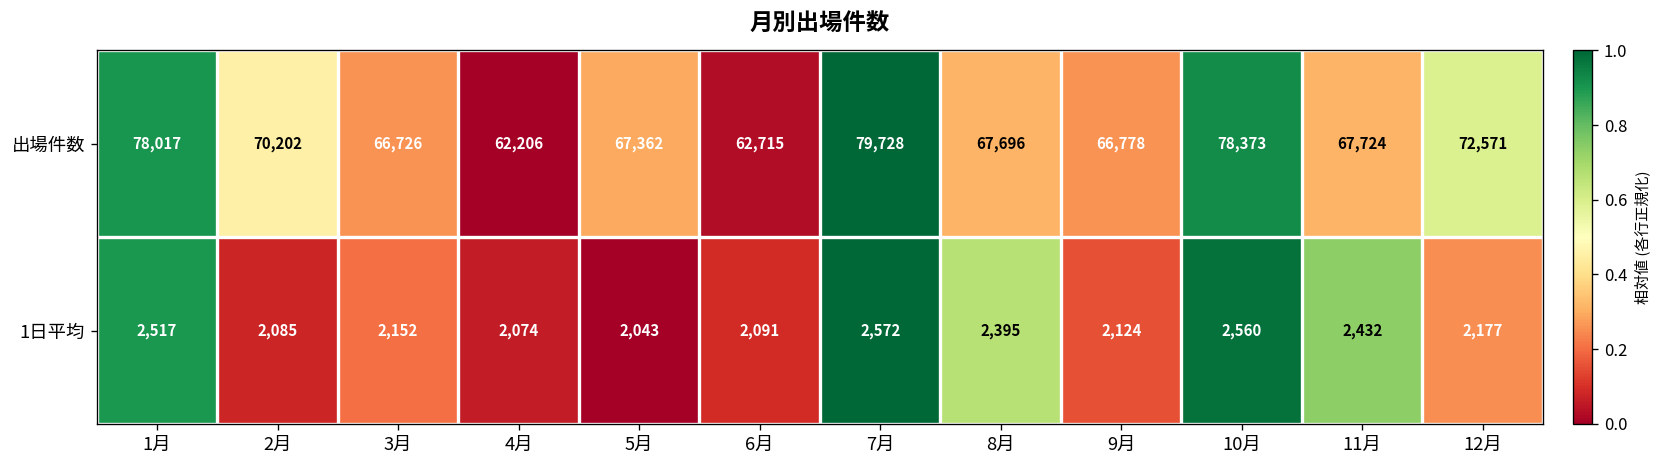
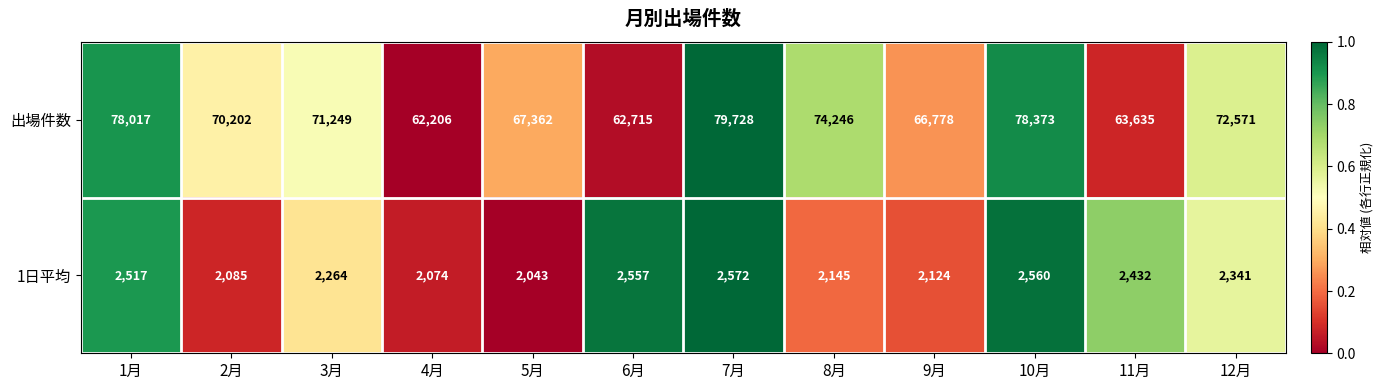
  {
    "出場件数": {
      "1月": "78,017",
      "2月": "70,202",
-     "3月": "66,726",
+     "3月": "71,249",
      "4月": "62,206",
      "5月": "67,362",
      "6月": "62,715",
      "7月": "79,728",
-     "8月": "67,696",
+     "8月": "74,246",
      "9月": "66,778",
      "10月": "78,373",
-     "11月": "67,724",
+     "11月": "63,635",
      "12月": "72,571"
    },
    "1日平均": {
      "1月": "2,517",
      "2月": "2,085",
-     "3月": "2,152",
+     "3月": "2,264",
      "4月": "2,074",
      "5月": "2,043",
-     "6月": "2,091",
+     "6月": "2,557",
      "7月": "2,572",
-     "8月": "2,395",
+     "8月": "2,145",
      "9月": "2,124",
      "10月": "2,560",
      "11月": "2,432",
-     "12月": "2,177"
+     "12月": "2,341"
    }
  }
